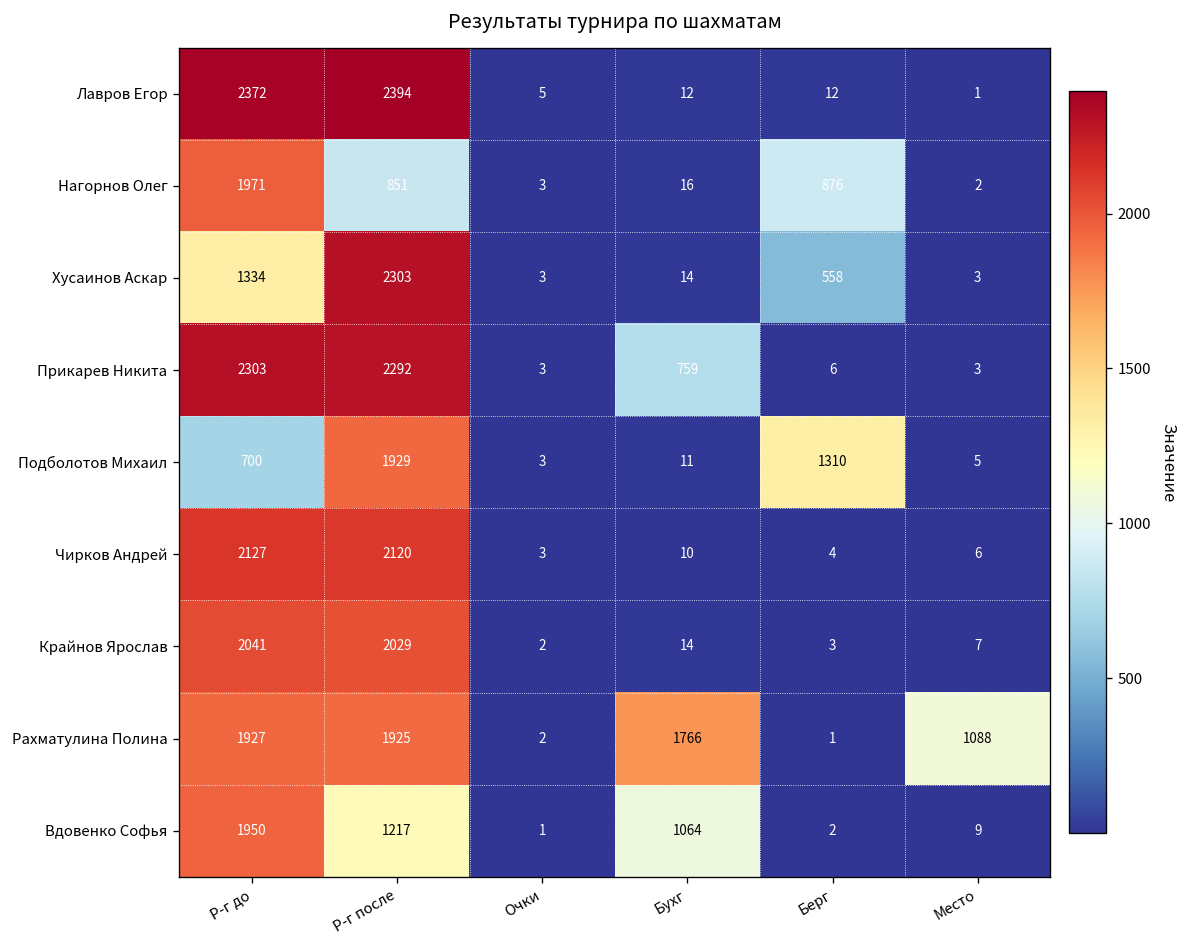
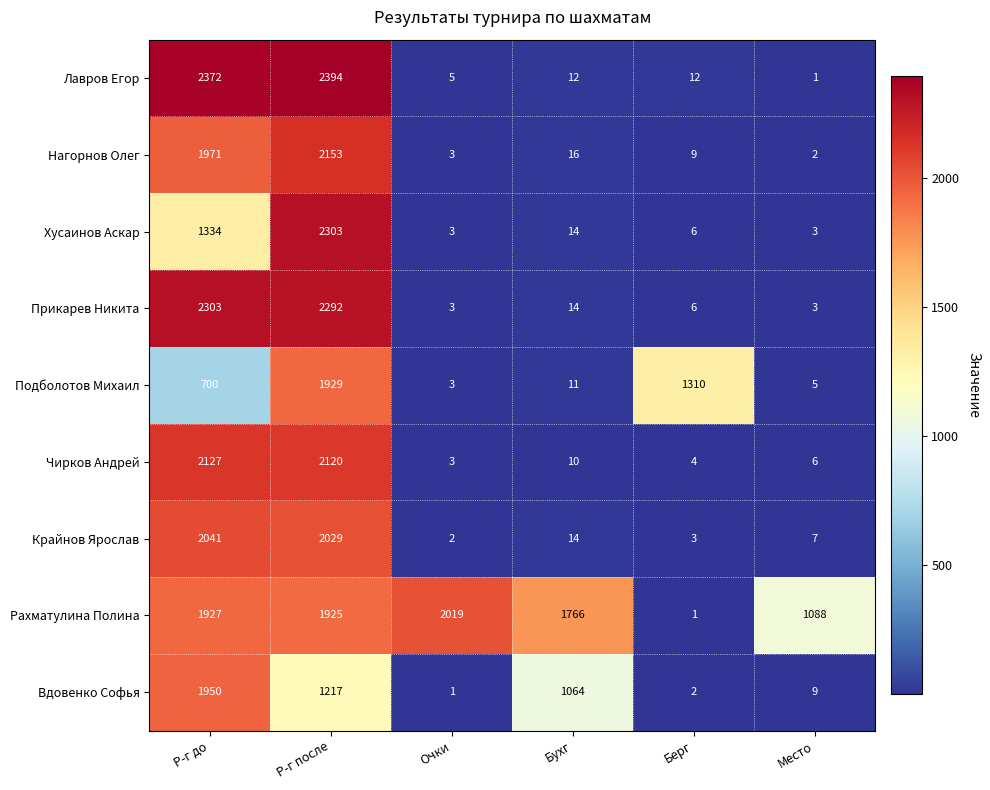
  {
    "Лавров Егор": {
      "Р-г до": 2372,
      "Р-г после": 2394,
      "Очки": 5,
      "Бухг": 12,
      "Берг": 12,
      "Место": 1
    },
    "Нагорнов Олег": {
      "Р-г до": 1971,
-     "Р-г после": 851,
+     "Р-г после": 2153,
      "Очки": 3,
      "Бухг": 16,
-     "Берг": 876,
+     "Берг": 9,
      "Место": 2
    },
    "Хусаинов Аскар": {
      "Р-г до": 1334,
      "Р-г после": 2303,
      "Очки": 3,
      "Бухг": 14,
-     "Берг": 558,
+     "Берг": 6,
      "Место": 3
    },
    "Прикарев Никита": {
      "Р-г до": 2303,
      "Р-г после": 2292,
      "Очки": 3,
-     "Бухг": 759,
+     "Бухг": 14,
      "Берг": 6,
      "Место": 3
    },
    "Подболотов Михаил": {
      "Р-г до": 700,
      "Р-г после": 1929,
      "Очки": 3,
      "Бухг": 11,
      "Берг": 1310,
      "Место": 5
    },
    "Чирков Андрей": {
      "Р-г до": 2127,
      "Р-г после": 2120,
      "Очки": 3,
      "Бухг": 10,
      "Берг": 4,
      "Место": 6
    },
    "Крайнов Ярослав": {
      "Р-г до": 2041,
      "Р-г после": 2029,
      "Очки": 2,
      "Бухг": 14,
      "Берг": 3,
      "Место": 7
    },
    "Рахматулина Полина": {
      "Р-г до": 1927,
      "Р-г после": 1925,
-     "Очки": 2,
+     "Очки": 2019,
      "Бухг": 1766,
      "Берг": 1,
      "Место": 1088
    },
    "Вдовенко Софья": {
      "Р-г до": 1950,
      "Р-г после": 1217,
      "Очки": 1,
      "Бухг": 1064,
      "Берг": 2,
      "Место": 9
    }
  }
